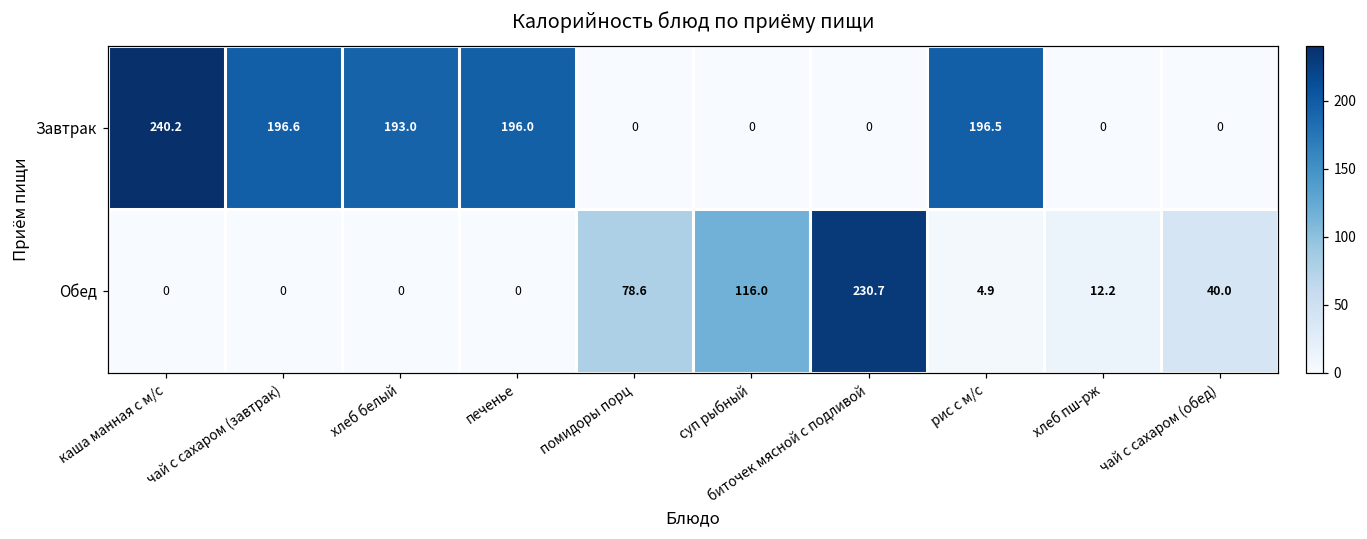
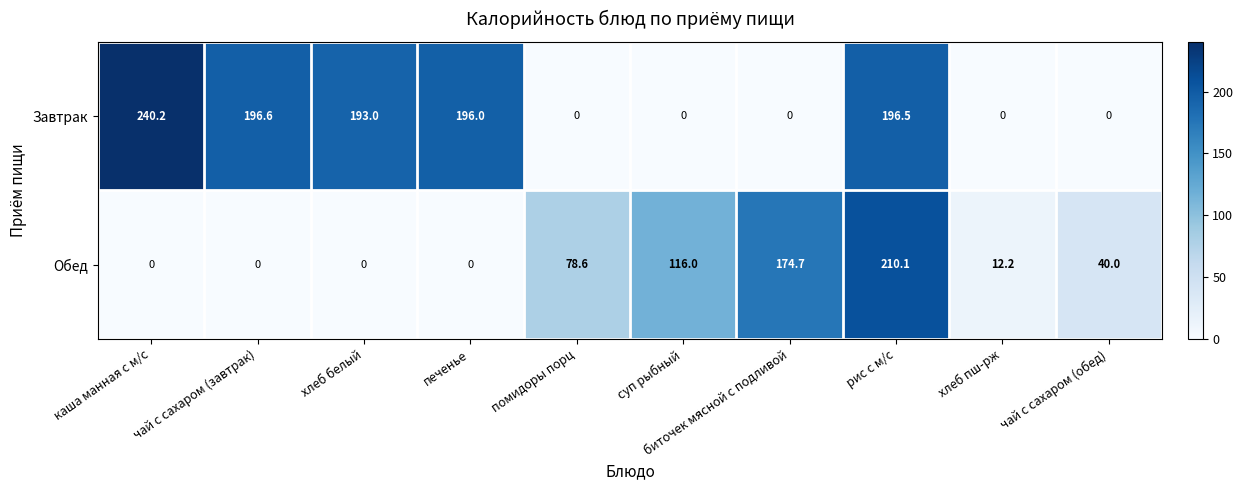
  {
    "Завтрак": {
      "каша манная с м/с": 240.2,
      "чай с сахаром (завтрак)": 196.6,
      "хлеб белый": 193.0,
      "печенье": 196.0,
      "помидоры порц": 0,
      "суп рыбный": 0,
      "биточек мясной с подливой": 0,
      "рис с м/с": 196.5,
      "хлеб пш-рж": 0,
      "чай с сахаром (обед)": 0
    },
    "Обед": {
      "каша манная с м/с": 0,
      "чай с сахаром (завтрак)": 0,
      "хлеб белый": 0,
      "печенье": 0,
      "помидоры порц": 78.6,
      "суп рыбный": 116.0,
-     "биточек мясной с подливой": 230.7,
-     "рис с м/с": 4.9,
+     "биточек мясной с подливой": 174.7,
+     "рис с м/с": 210.1,
      "хлеб пш-рж": 12.2,
      "чай с сахаром (обед)": 40.0
    }
  }
